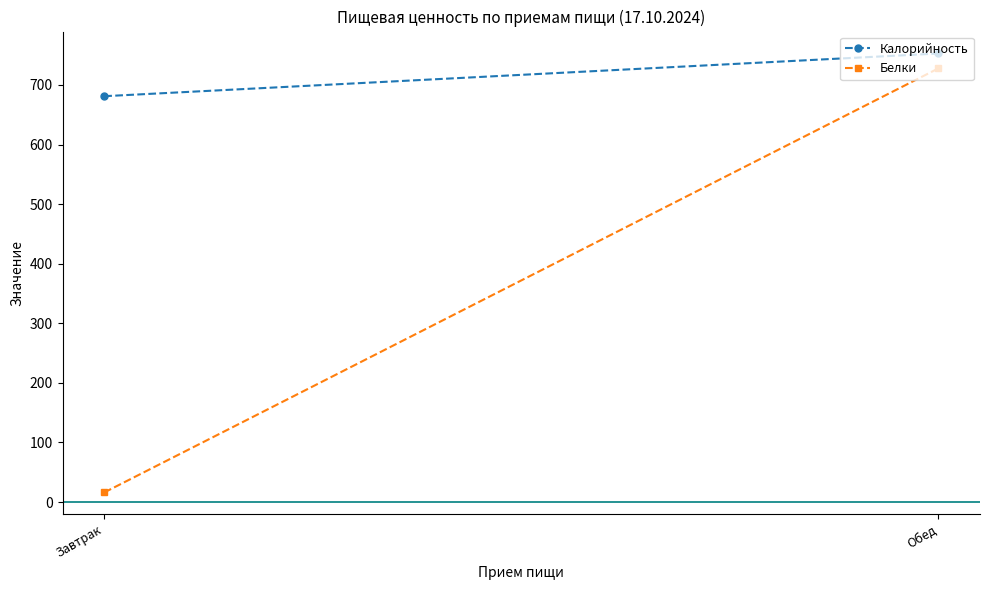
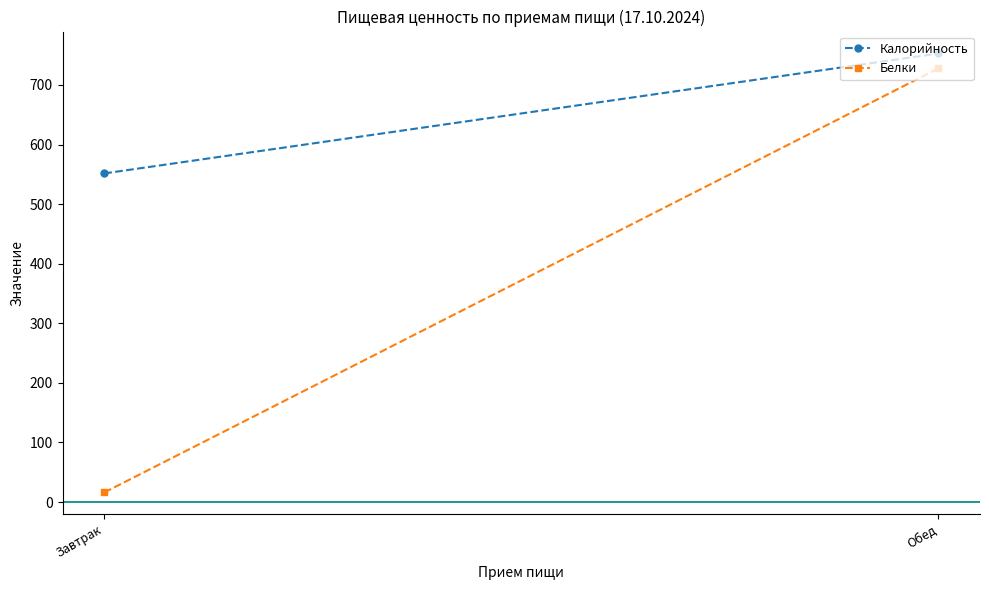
  {
    "Калорийность": {
-     "Завтрак": 680
+     "Завтрак": 550
    },
    "Белки": {
      "Завтрак": 20
    }
  }
